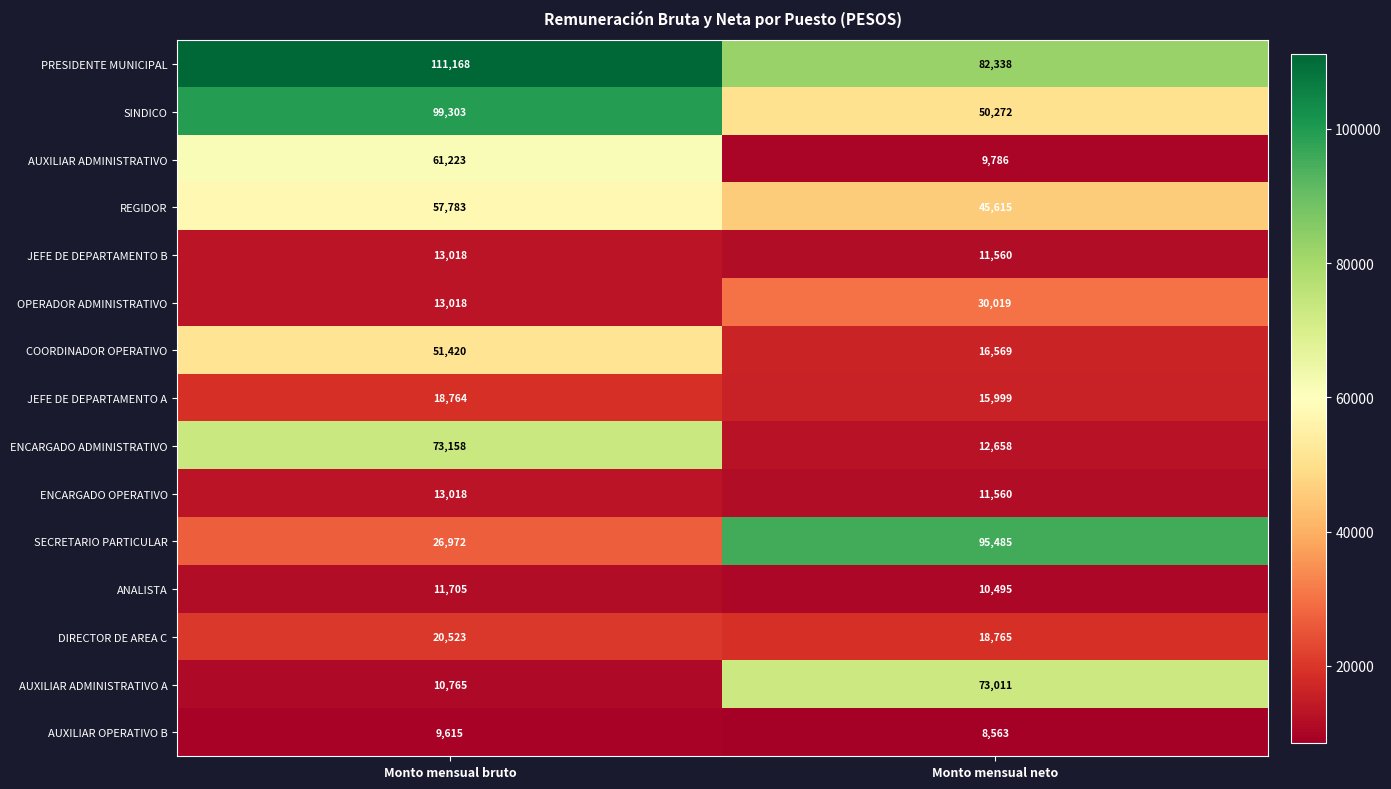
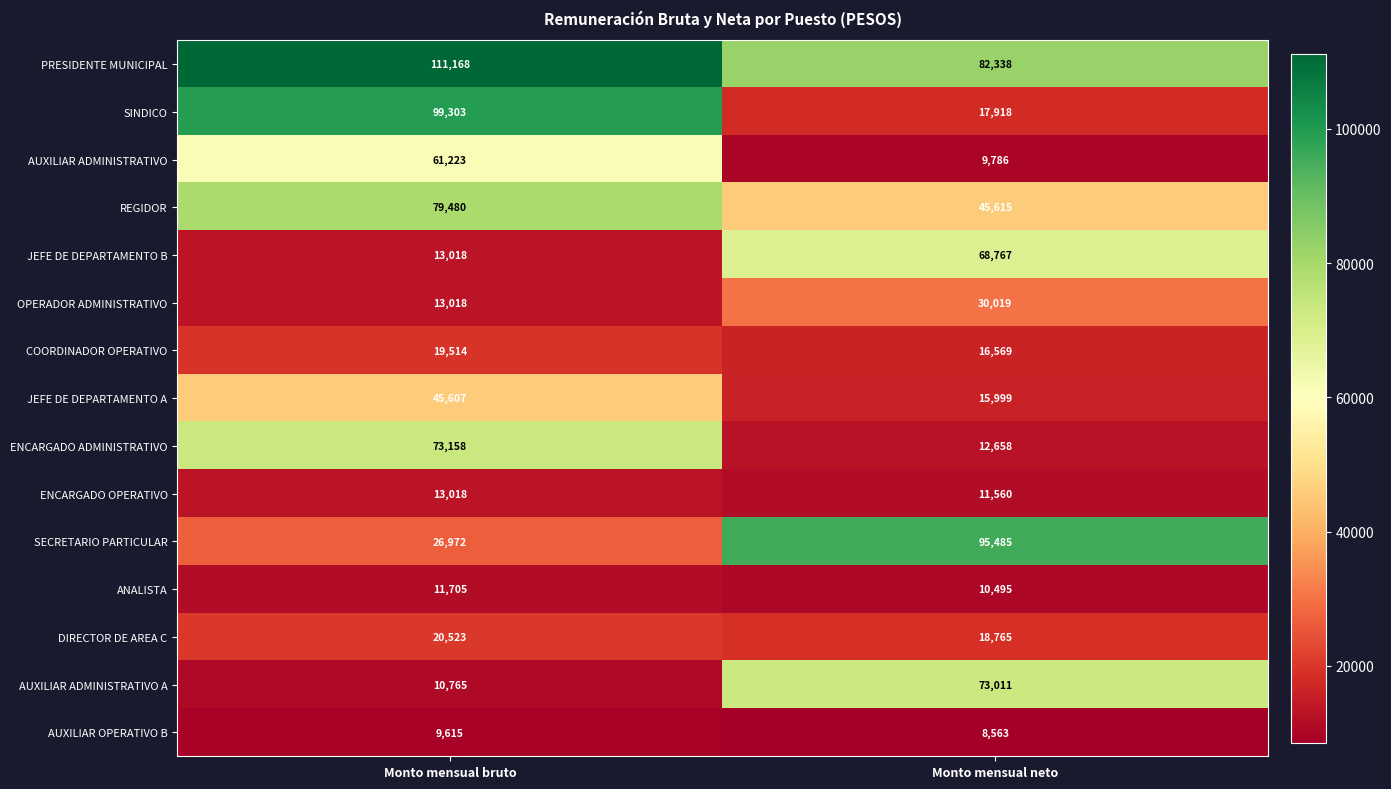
  {
    "PRESIDENTE MUNICIPAL": {
      "Monto mensual bruto": "111,168",
      "Monto mensual neto": "82,338"
    },
    "SINDICO": {
      "Monto mensual bruto": "99,303",
-     "Monto mensual neto": "50,272"
+     "Monto mensual neto": "17,918"
    },
    "AUXILIAR ADMINISTRATIVO": {
      "Monto mensual bruto": "61,223",
      "Monto mensual neto": "9,786"
    },
    "REGIDOR": {
-     "Monto mensual bruto": "57,783",
+     "Monto mensual bruto": "79,480",
      "Monto mensual neto": "45,615"
    },
    "JEFE DE DEPARTAMENTO B": {
      "Monto mensual bruto": "13,018",
-     "Monto mensual neto": "11,560"
+     "Monto mensual neto": "68,767"
    },
    "OPERADOR ADMINISTRATIVO": {
      "Monto mensual bruto": "13,018",
      "Monto mensual neto": "30,019"
    },
    "COORDINADOR OPERATIVO": {
-     "Monto mensual bruto": "51,420",
+     "Monto mensual bruto": "19,514",
      "Monto mensual neto": "16,569"
    },
    "JEFE DE DEPARTAMENTO A": {
-     "Monto mensual bruto": "18,764",
+     "Monto mensual bruto": "45,607",
      "Monto mensual neto": "15,999"
    },
    "ENCARGADO ADMINISTRATIVO": {
      "Monto mensual bruto": "73,158",
      "Monto mensual neto": "12,658"
    },
    "ENCARGADO OPERATIVO": {
      "Monto mensual bruto": "13,018",
      "Monto mensual neto": "11,560"
    },
    "SECRETARIO PARTICULAR": {
      "Monto mensual bruto": "26,972",
      "Monto mensual neto": "95,485"
    },
    "ANALISTA": {
      "Monto mensual bruto": "11,705",
      "Monto mensual neto": "10,495"
    },
    "DIRECTOR DE AREA C": {
      "Monto mensual bruto": "20,523",
      "Monto mensual neto": "18,765"
    },
    "AUXILIAR ADMINISTRATIVO A": {
      "Monto mensual bruto": "10,765",
      "Monto mensual neto": "73,011"
    },
    "AUXILIAR OPERATIVO B": {
      "Monto mensual bruto": "9,615",
      "Monto mensual neto": "8,563"
    }
  }
